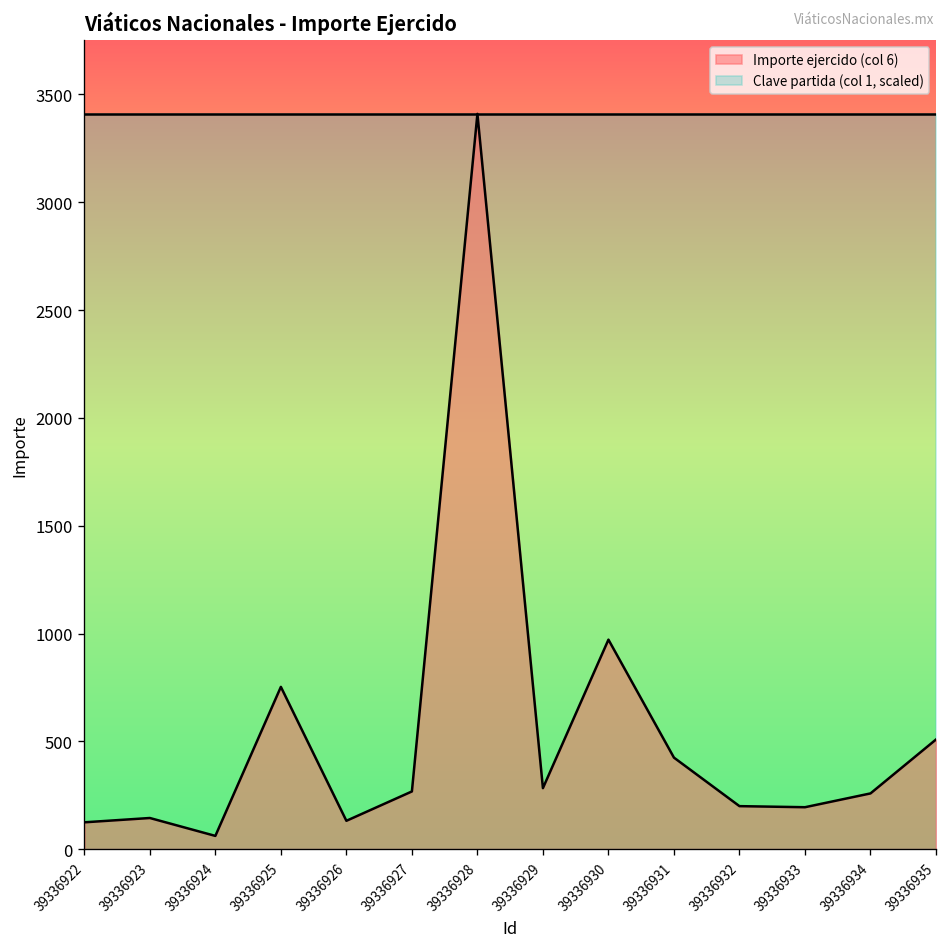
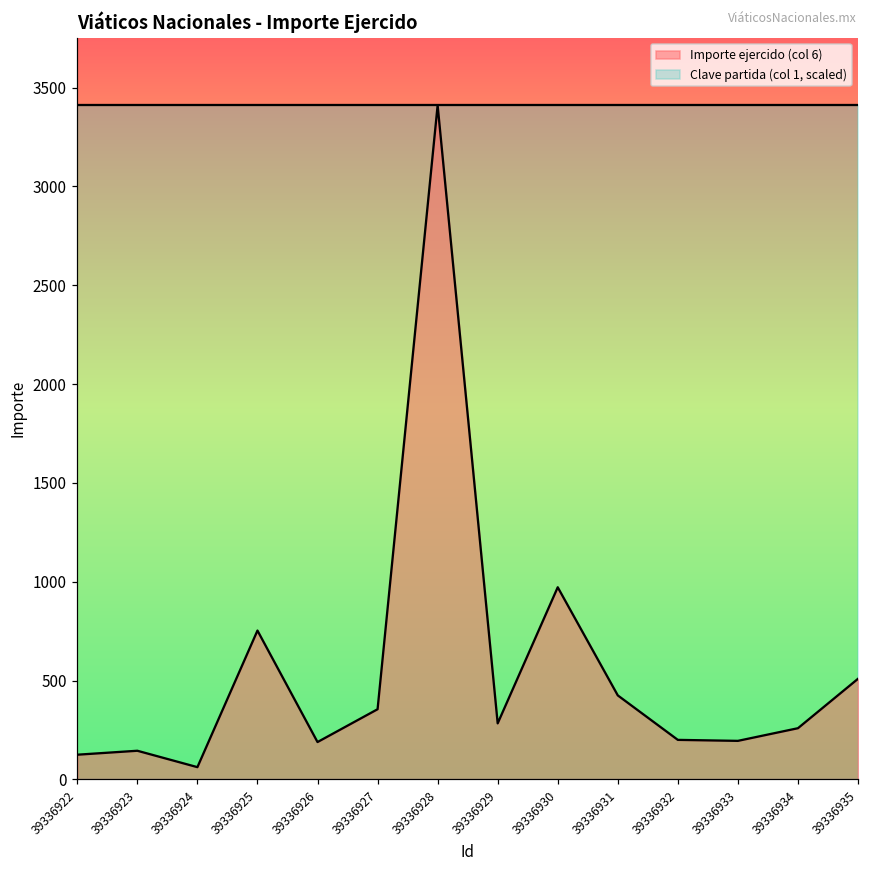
  {
    "Importe ejercido (col 6)": {
      "39336922": 130,
      "39336923": 150,
      "39336924": 60,
      "39336925": 750,
-     "39336926": 130,
-     "39336927": 270,
+     "39336926": 190,
+     "39336927": 350,
      "39336929": 280,
      "39336930": 970,
      "39336931": 420,
      "39336932": 200,
      "39336933": 200,
      "39336934": 260,
      "39336935": 510
    },
    "Clave partida (col 1, scaled)": {
      "39336922": 3410,
      "39336923": 3410,
      "39336924": 3410,
      "39336925": 3410,
      "39336926": 3410,
      "39336927": 3410,
      "39336929": 3410,
      "39336930": 3410,
      "39336931": 3410,
      "39336932": 3410,
      "39336933": 3410,
      "39336934": 3410,
      "39336935": 3410
    }
  }
